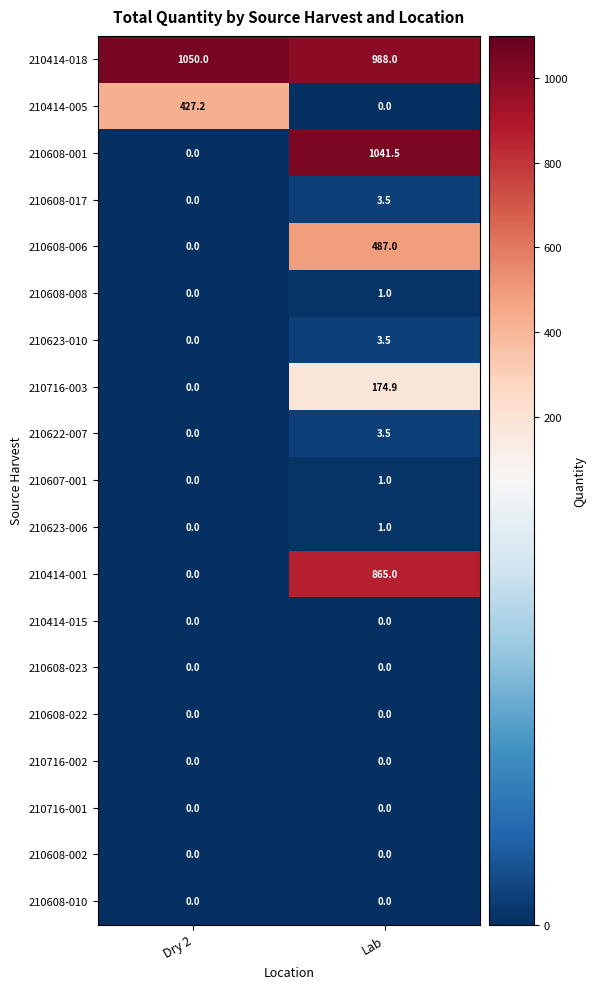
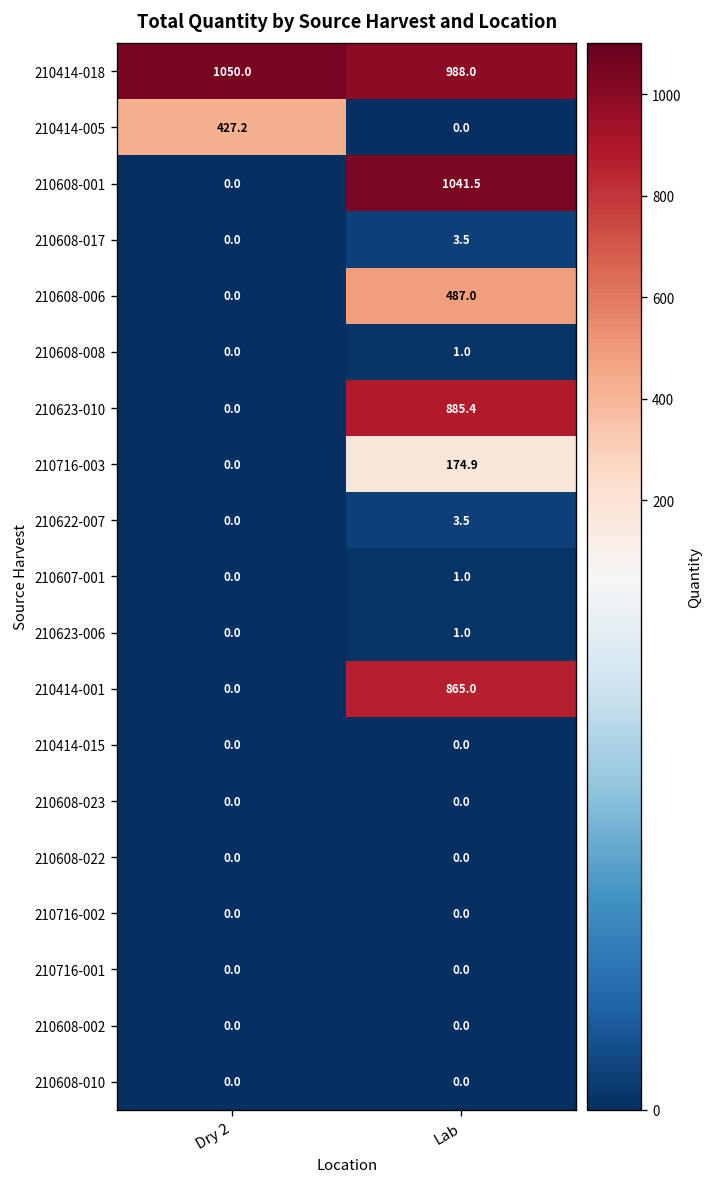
  {
    "210414-018": {
      "Dry 2": 1050.0,
      "Lab": 988.0
    },
    "210414-005": {
      "Dry 2": 427.2,
      "Lab": 0.0
    },
    "210608-001": {
      "Dry 2": 0.0,
      "Lab": 1041.5
    },
    "210608-017": {
      "Dry 2": 0.0,
      "Lab": 3.5
    },
    "210608-006": {
      "Dry 2": 0.0,
      "Lab": 487.0
    },
    "210608-008": {
      "Dry 2": 0.0,
      "Lab": 1.0
    },
    "210623-010": {
      "Dry 2": 0.0,
-     "Lab": 3.5
+     "Lab": 885.4
    },
    "210716-003": {
      "Dry 2": 0.0,
      "Lab": 174.9
    },
    "210622-007": {
      "Dry 2": 0.0,
      "Lab": 3.5
    },
    "210607-001": {
      "Dry 2": 0.0,
      "Lab": 1.0
    },
    "210623-006": {
      "Dry 2": 0.0,
      "Lab": 1.0
    },
    "210414-001": {
      "Dry 2": 0.0,
      "Lab": 865.0
    },
    "210414-015": {
      "Dry 2": 0.0,
      "Lab": 0.0
    },
    "210608-023": {
      "Dry 2": 0.0,
      "Lab": 0.0
    },
    "210608-022": {
      "Dry 2": 0.0,
      "Lab": 0.0
    },
    "210716-002": {
      "Dry 2": 0.0,
      "Lab": 0.0
    },
    "210716-001": {
      "Dry 2": 0.0,
      "Lab": 0.0
    },
    "210608-002": {
      "Dry 2": 0.0,
      "Lab": 0.0
    },
    "210608-010": {
      "Dry 2": 0.0,
      "Lab": 0.0
    }
  }
